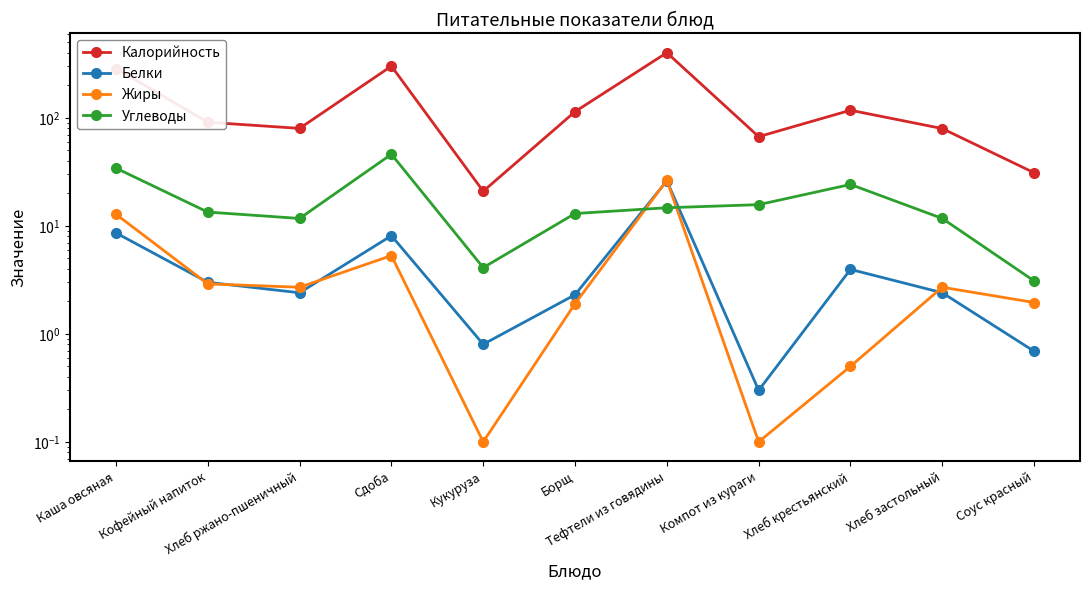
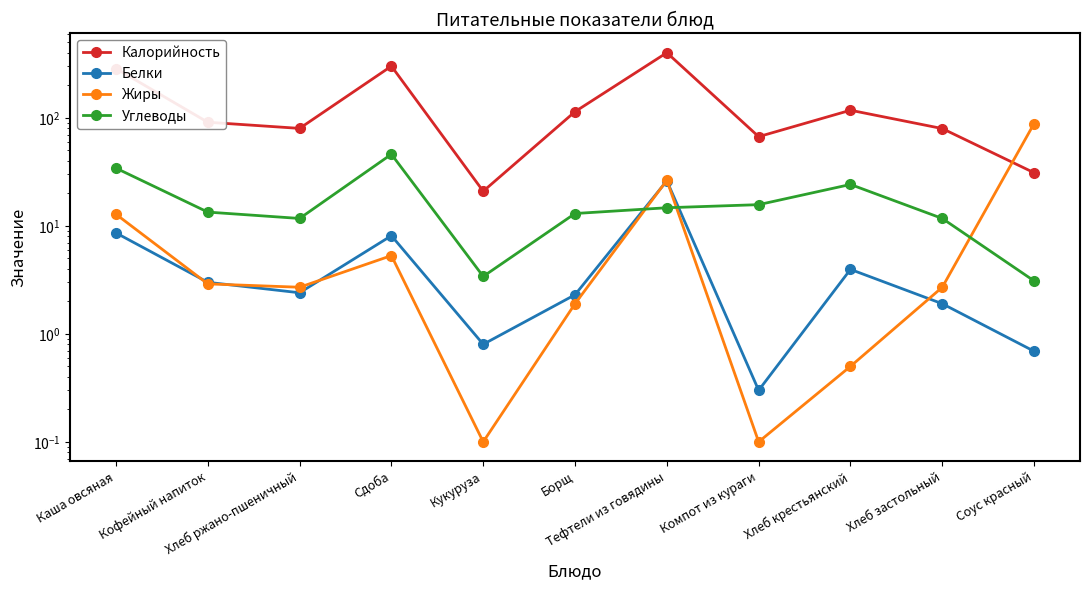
  {
    "Калорийность": {
      "Хлеб ржано-пшеничный": 80,
      "Сдоба": 300,
      "Кукуруза": 21,
      "Борщ": 110,
      "Тефтели из говядины": 400,
      "Компот из кураги": 70,
      "Хлеб крестьянский": 120,
      "Хлеб застольный": 80,
      "Соус красный": 31
    },
    "Белки": {
      "Каша овсяная": 9,
      "Хлеб ржано-пшеничный": 2.4,
      "Сдоба": 8,
      "Кукуруза": 0.8,
      "Борщ": 2.3,
      "Компот из кураги": 0.3,
      "Хлеб крестьянский": 4.0,
-     "Хлеб застольный": 2.4,
+     "Хлеб застольный": 1.9,
      "Соус красный": 0.7
    },
    "Жиры": {
      "Каша овсяная": 13,
      "Хлеб ржано-пшеничный": 2.7,
      "Сдоба": 5,
      "Кукуруза": 0.1,
      "Борщ": 1.9,
      "Компот из кураги": 0.1,
      "Хлеб крестьянский": 0.5,
      "Хлеб застольный": 2.7,
-     "Соус красный": 2.0
+     "Соус красный": 90
    },
    "Углеводы": {
      "Каша овсяная": 34,
      "Кофейный напиток": 13,
      "Хлеб ржано-пшеничный": 12,
      "Сдоба": 46,
-     "Кукуруза": 4.1,
+     "Кукуруза": 3.4,
      "Борщ": 13,
      "Тефтели из говядины": 15,
      "Компот из кураги": 16,
      "Хлеб крестьянский": 24,
      "Хлеб застольный": 12,
      "Соус красный": 3.1
    }
  }
